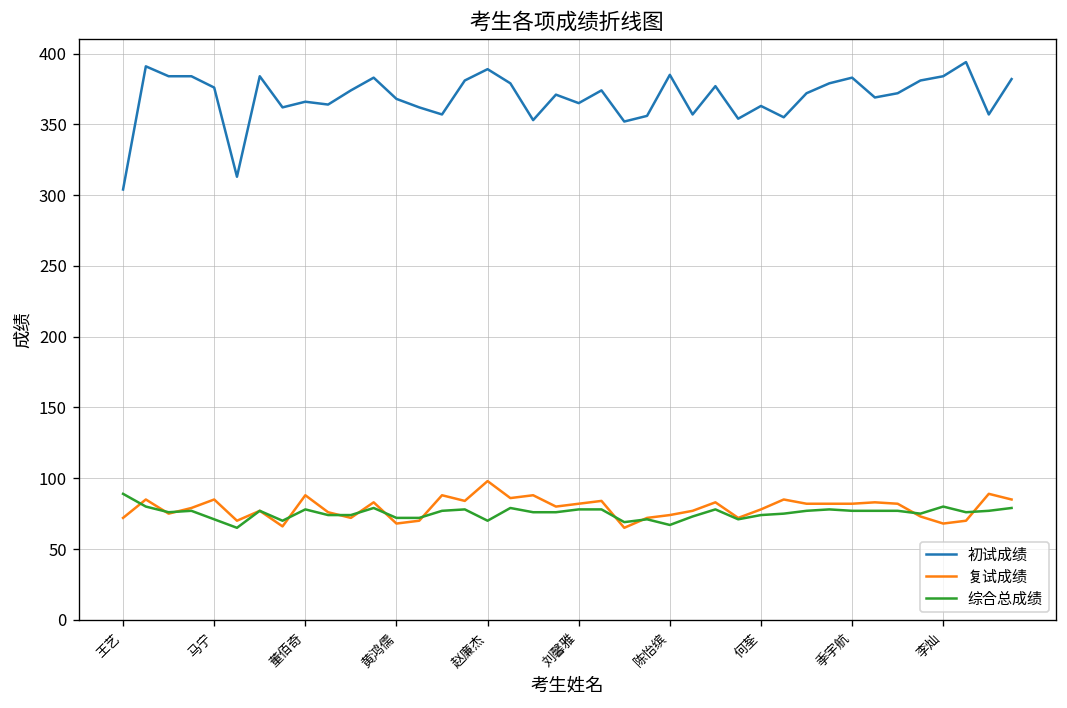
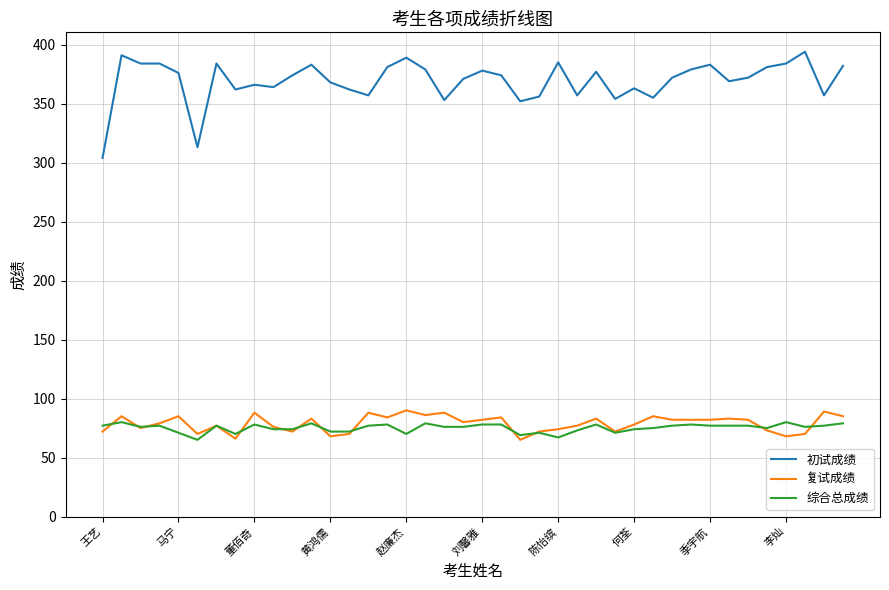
  {
    "初试成绩": {
      "王艺": 304,
      "马宁": 376,
      "董佰奇": 366,
      "黄鸿儒": 368,
      "赵廉杰": 389,
-     "刘馨雅": 365,
+     "刘馨雅": 378,
      "陈怡缤": 385,
      "何荃": 363,
      "季宇航": 383,
      "李灿": 384
    },
    "复试成绩": {
      "王艺": 72,
      "马宁": 85,
      "董佰奇": 88,
      "黄鸿儒": 68,
-     "赵廉杰": 98,
+     "赵廉杰": 90,
      "刘馨雅": 82,
      "陈怡缤": 74,
      "何荃": 78,
      "季宇航": 82,
      "李灿": 68
    },
    "综合总成绩": {
-     "王艺": 89,
+     "王艺": 77,
      "马宁": 71,
      "董佰奇": 78,
      "黄鸿儒": 72,
      "赵廉杰": 70,
      "刘馨雅": 78,
      "陈怡缤": 67,
      "何荃": 74,
      "季宇航": 77,
      "李灿": 80
    }
  }
